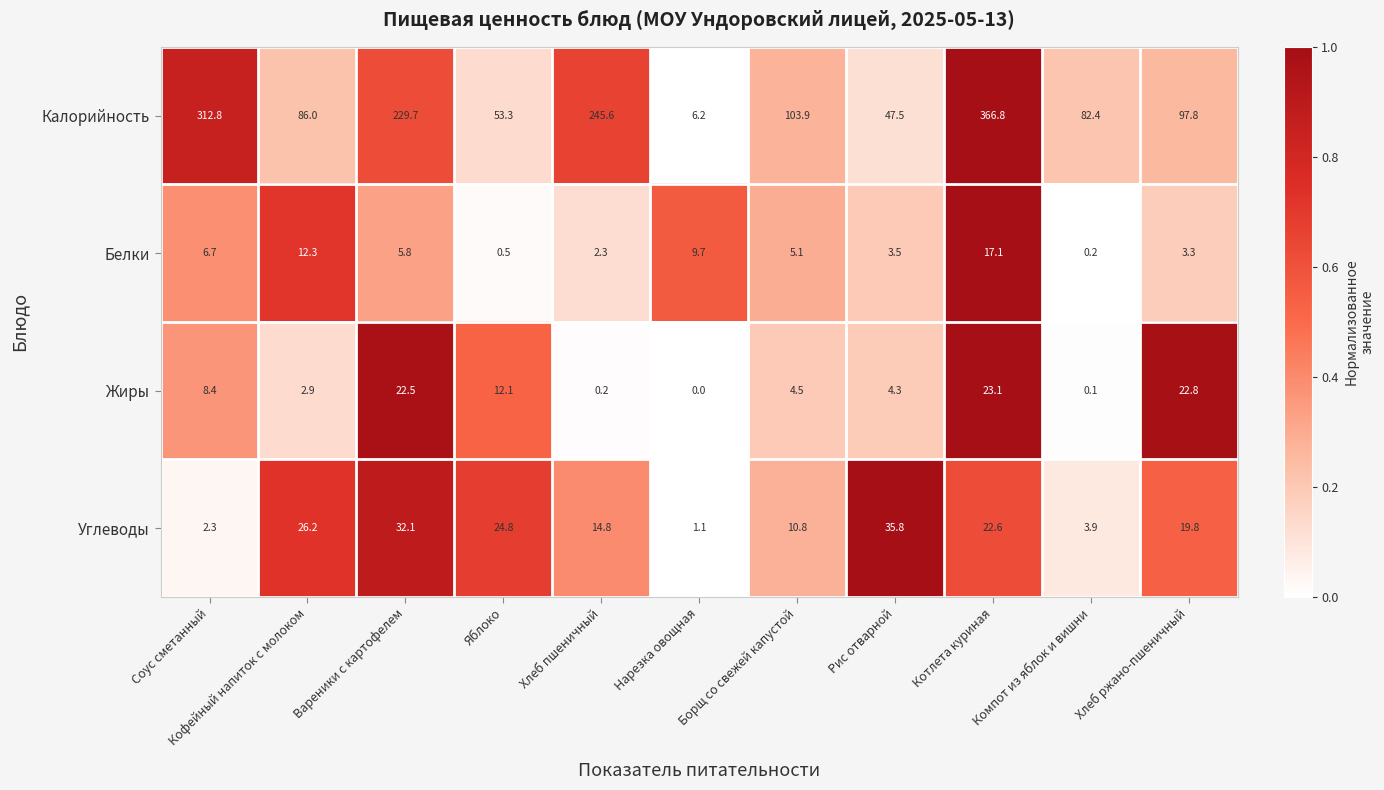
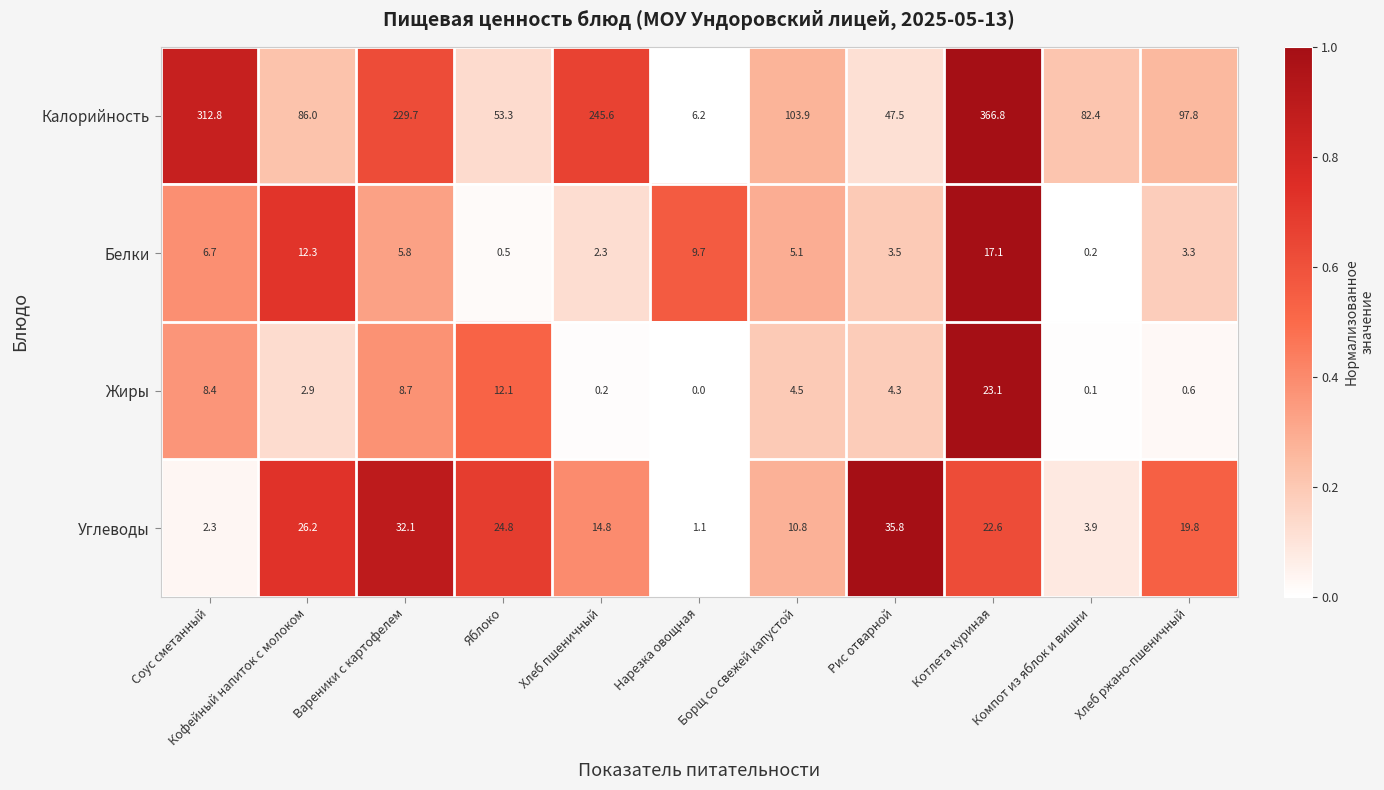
  {
    "Калорийность": {
      "Соус сметанный": 312.8,
      "Кофейный напиток с молоком": 86.0,
      "Вареники с картофелем": 229.7,
      "Яблоко": 53.3,
      "Хлеб пшеничный": 245.6,
      "Нарезка овощная": 6.2,
      "Борщ со свежей капустой": 103.9,
      "Рис отварной": 47.5,
      "Котлета куриная": 366.8,
      "Компот из яблок и вишни": 82.4,
      "Хлеб ржано-пшеничный": 97.8
    },
    "Белки": {
      "Соус сметанный": 6.7,
      "Кофейный напиток с молоком": 12.3,
      "Вареники с картофелем": 5.8,
      "Яблоко": 0.5,
      "Хлеб пшеничный": 2.3,
      "Нарезка овощная": 9.7,
      "Борщ со свежей капустой": 5.1,
      "Рис отварной": 3.5,
      "Котлета куриная": 17.1,
      "Компот из яблок и вишни": 0.2,
      "Хлеб ржано-пшеничный": 3.3
    },
    "Жиры": {
      "Соус сметанный": 8.4,
      "Кофейный напиток с молоком": 2.9,
-     "Вареники с картофелем": 22.5,
+     "Вареники с картофелем": 8.7,
      "Яблоко": 12.1,
      "Хлеб пшеничный": 0.2,
      "Нарезка овощная": 0.0,
      "Борщ со свежей капустой": 4.5,
      "Рис отварной": 4.3,
      "Котлета куриная": 23.1,
      "Компот из яблок и вишни": 0.1,
-     "Хлеб ржано-пшеничный": 22.8
+     "Хлеб ржано-пшеничный": 0.6
    },
    "Углеводы": {
      "Соус сметанный": 2.3,
      "Кофейный напиток с молоком": 26.2,
      "Вареники с картофелем": 32.1,
      "Яблоко": 24.8,
      "Хлеб пшеничный": 14.8,
      "Нарезка овощная": 1.1,
      "Борщ со свежей капустой": 10.8,
      "Рис отварной": 35.8,
      "Котлета куриная": 22.6,
      "Компот из яблок и вишни": 3.9,
      "Хлеб ржано-пшеничный": 19.8
    }
  }
